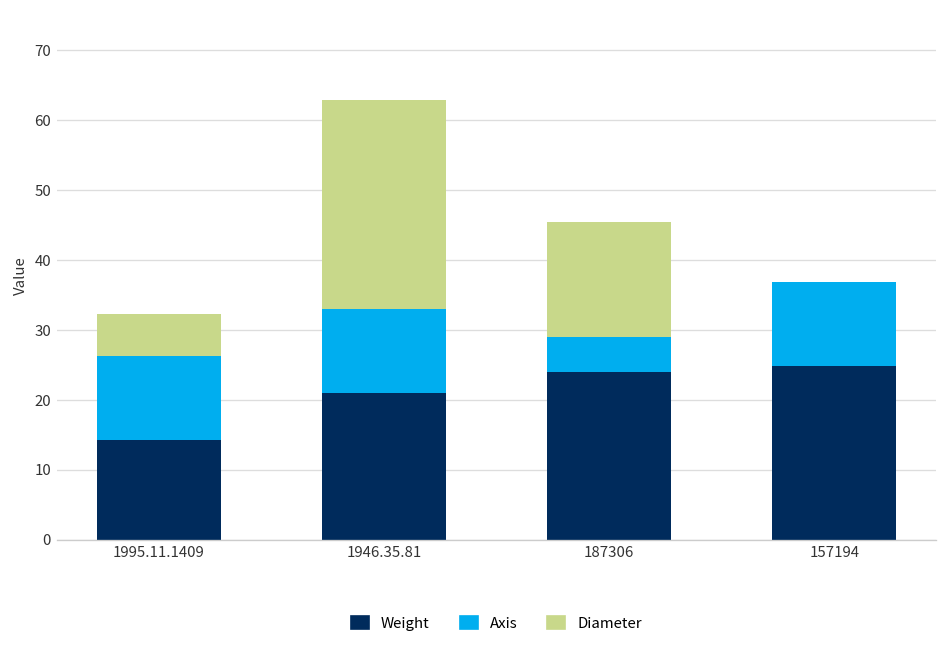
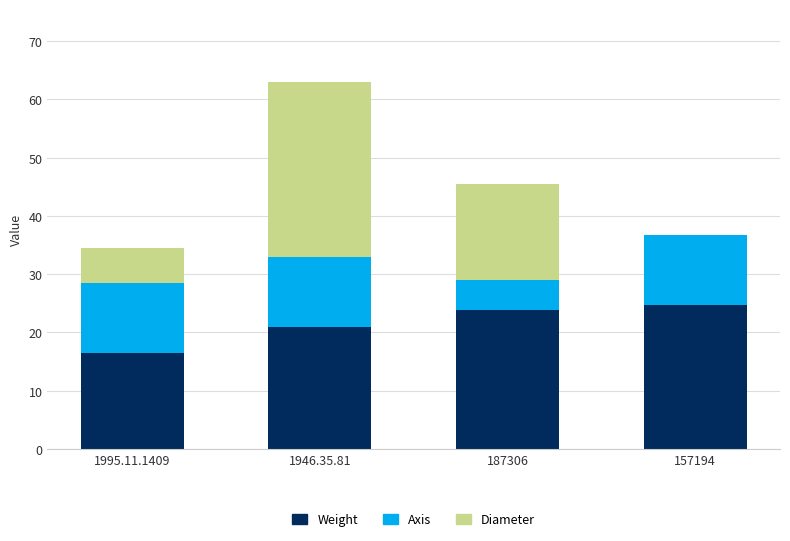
  {
    "Weight": {
-     "1995.11.1409": 14,
+     "1995.11.1409": 16,
      "1946.35.81": 21,
      "187306": 24,
      "157194": 25
    },
    "Axis": {
      "1995.11.1409": 12,
      "1946.35.81": 12,
      "187306": 5,
      "157194": 12
    },
    "Diameter": {
      "1995.11.1409": 6,
      "1946.35.81": 30,
      "187306": 16,
      "157194": 0
    }
  }
